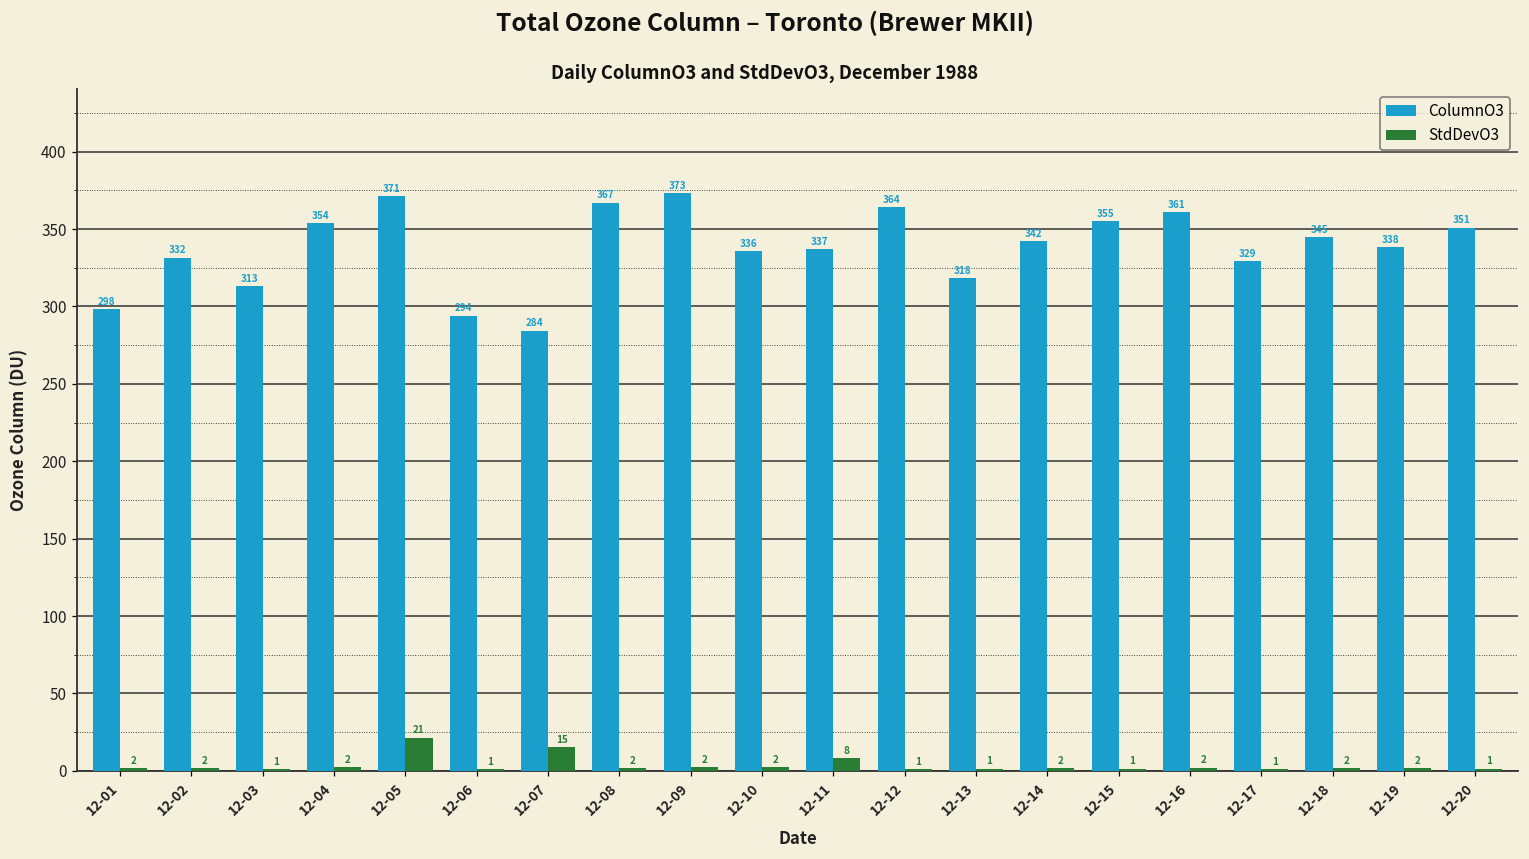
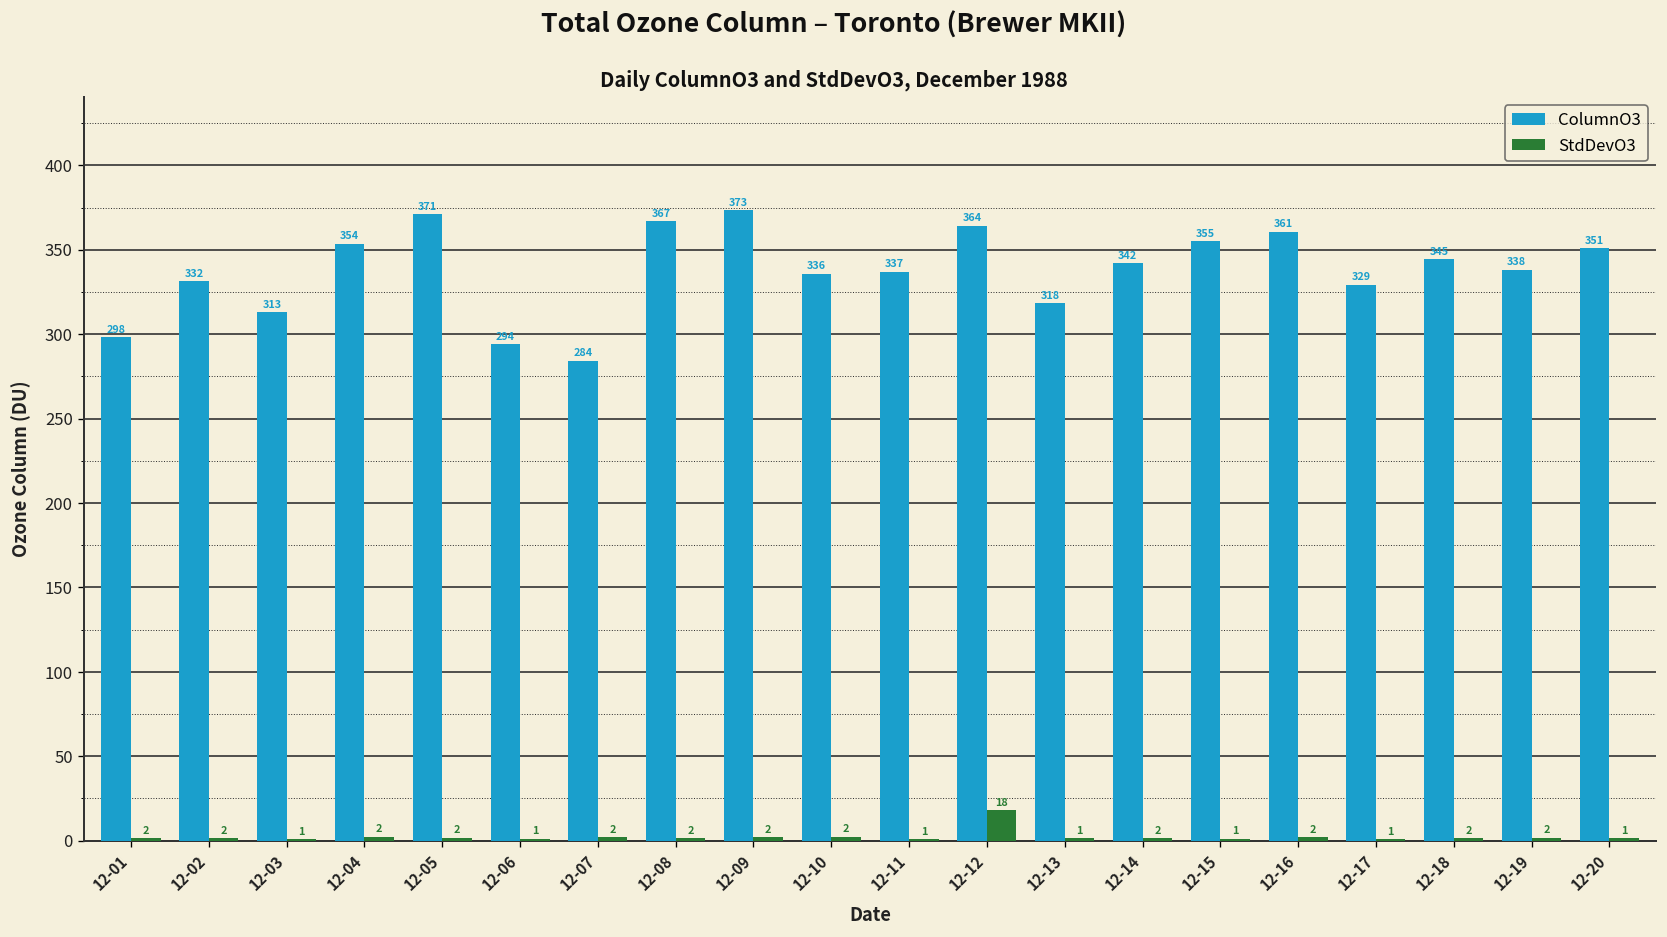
  {
    "ColumnO3": {
      "12-01": 298,
      "12-02": 332,
      "12-03": 313,
      "12-04": 354,
      "12-05": 371,
      "12-06": 294,
      "12-07": 284,
      "12-08": 367,
      "12-09": 373,
      "12-10": 336,
      "12-11": 337,
      "12-12": 364,
      "12-13": 318,
      "12-14": 342,
      "12-15": 355,
      "12-16": 361,
      "12-17": 329,
      "12-18": 345,
      "12-19": 338,
      "12-20": 351
    },
    "StdDevO3": {
      "12-01": 2,
      "12-02": 2,
      "12-03": 1,
      "12-04": 2,
-     "12-05": 21,
+     "12-05": 2,
      "12-06": 1,
-     "12-07": 15,
+     "12-07": 2,
      "12-08": 2,
      "12-09": 2,
      "12-10": 2,
-     "12-11": 8,
-     "12-12": 1,
+     "12-11": 1,
+     "12-12": 18,
      "12-13": 1,
      "12-14": 2,
      "12-15": 1,
      "12-16": 2,
      "12-17": 1,
      "12-18": 2,
      "12-19": 2,
      "12-20": 1
    }
  }
